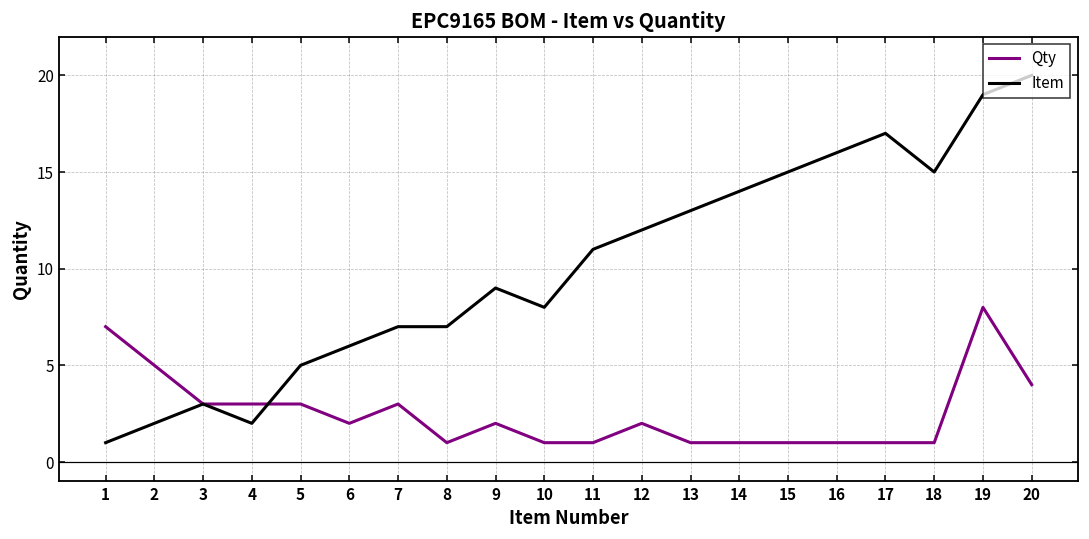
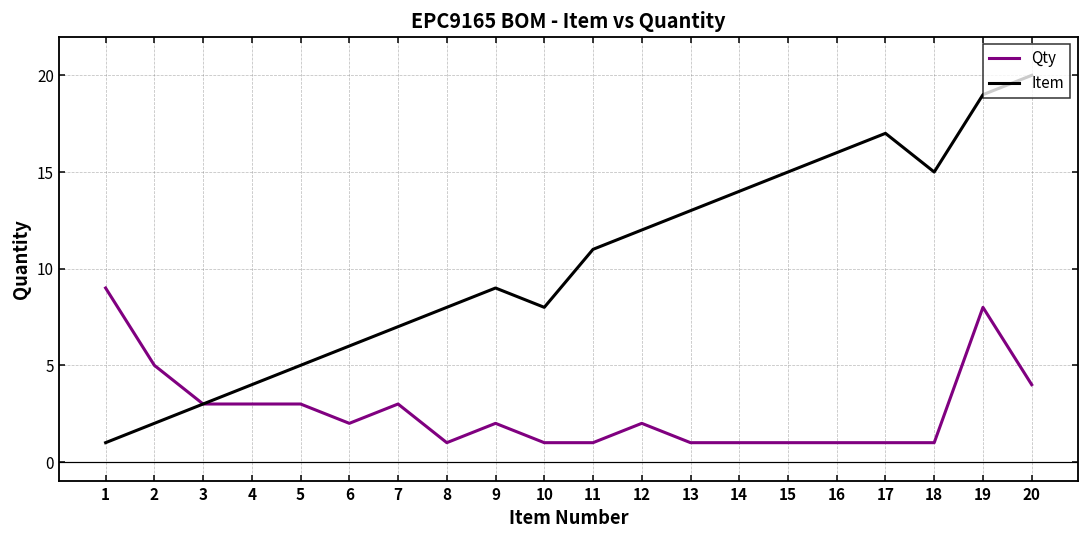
  {
    "Qty": {
-     "1": 7,
+     "1": 9,
      "2": 5,
      "4": 3,
      "5": 3,
      "6": 2,
      "7": 3,
      "8": 1,
      "9": 2,
      "10": 1,
      "11": 1,
      "12": 2,
      "13": 1,
      "14": 1,
      "15": 1,
      "16": 1,
      "17": 1,
      "18": 1,
      "19": 8,
      "20": 4
    },
    "Item": {
      "1": 1,
      "2": 2,
-     "4": 2,
+     "4": 4,
      "5": 5,
      "6": 6,
      "7": 7,
-     "8": 7,
+     "8": 8,
      "9": 9,
      "10": 8,
      "11": 11,
      "12": 12,
      "13": 13,
      "14": 14,
      "15": 15,
      "16": 16,
      "17": 17,
      "18": 15
    }
  }
